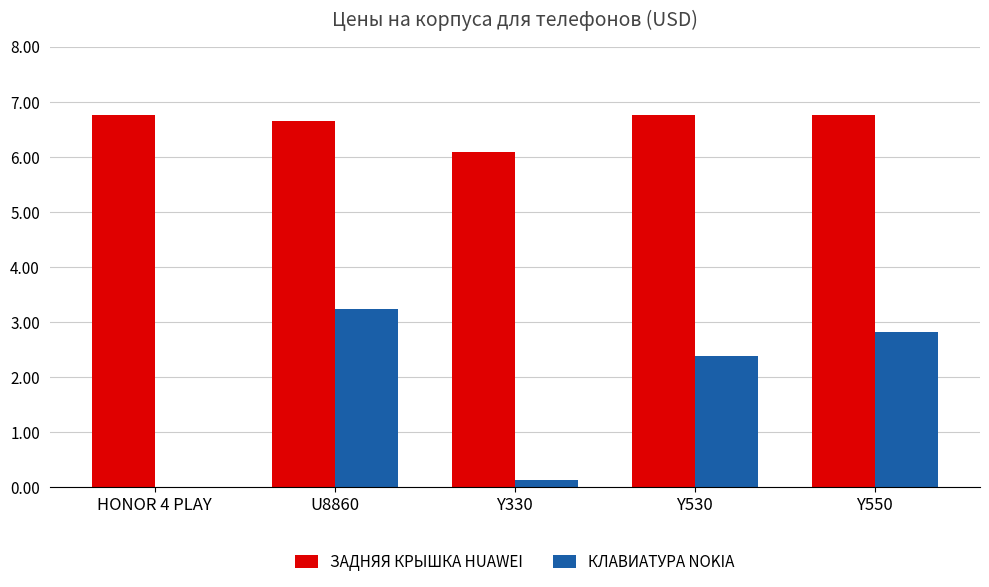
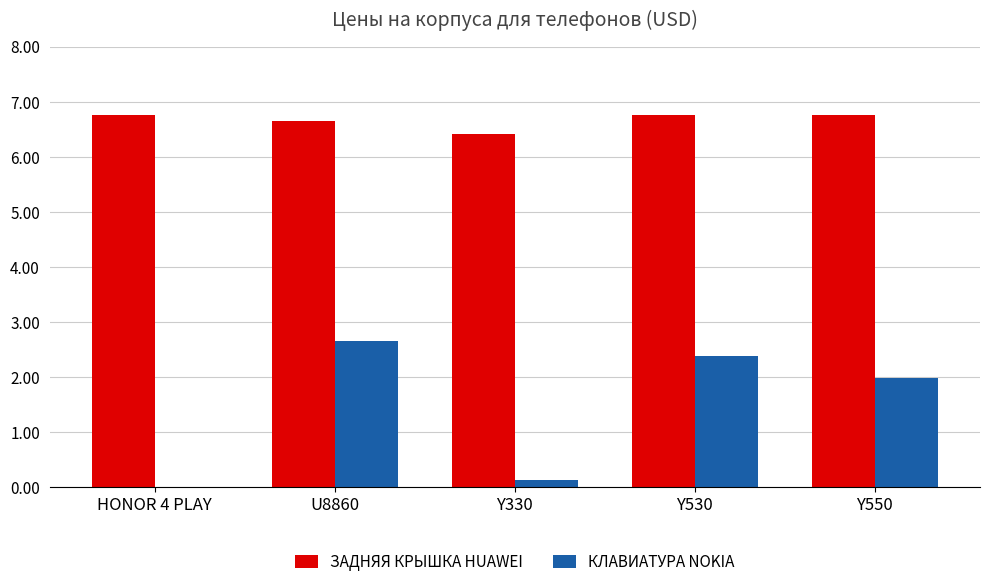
  {
    "ЗАДНЯЯ КРЫШКА HUAWEI": {
      "HONOR 4 PLAY": 6.8,
      "U8860": 6.6,
-     "Y330": 6.1,
+     "Y330": 6.4,
      "Y530": 6.8,
      "Y550": 6.8
    },
    "КЛАВИАТУРА NOKIA": {
      "HONOR 4 PLAY": 0.0,
-     "U8860": 3.2,
+     "U8860": 2.7,
      "Y330": 0.1,
      "Y530": 2.4,
-     "Y550": 2.8
+     "Y550": 2.0
    }
  }
